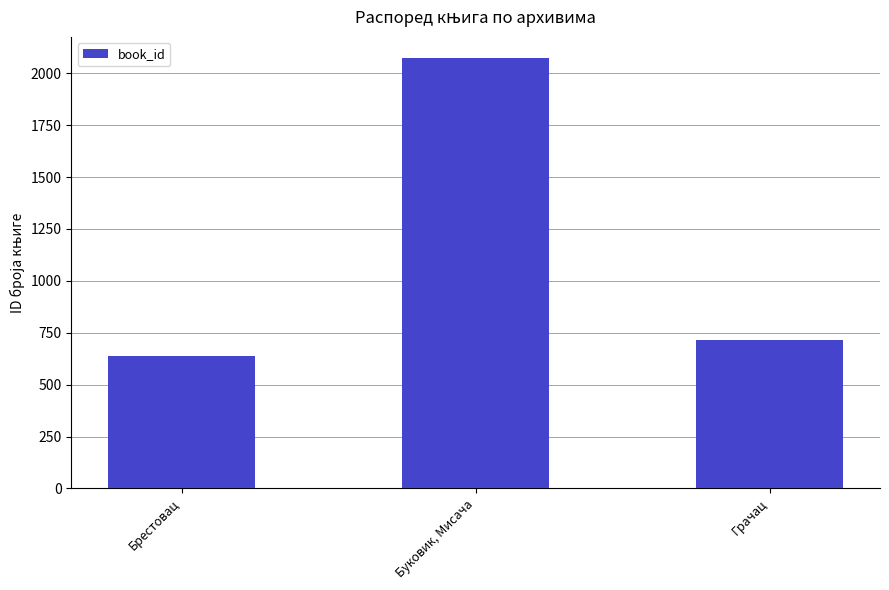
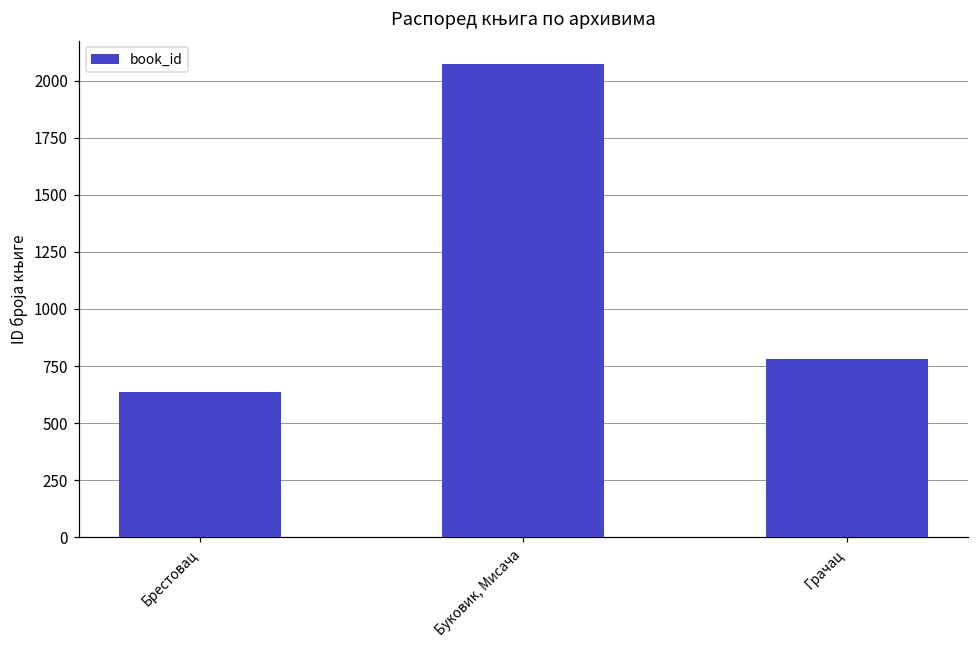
  {
    "Брестовац": 640,
    "Буковик, Мисача": 2070,
-   "Грачац": 720
+   "Грачац": 780
  }
